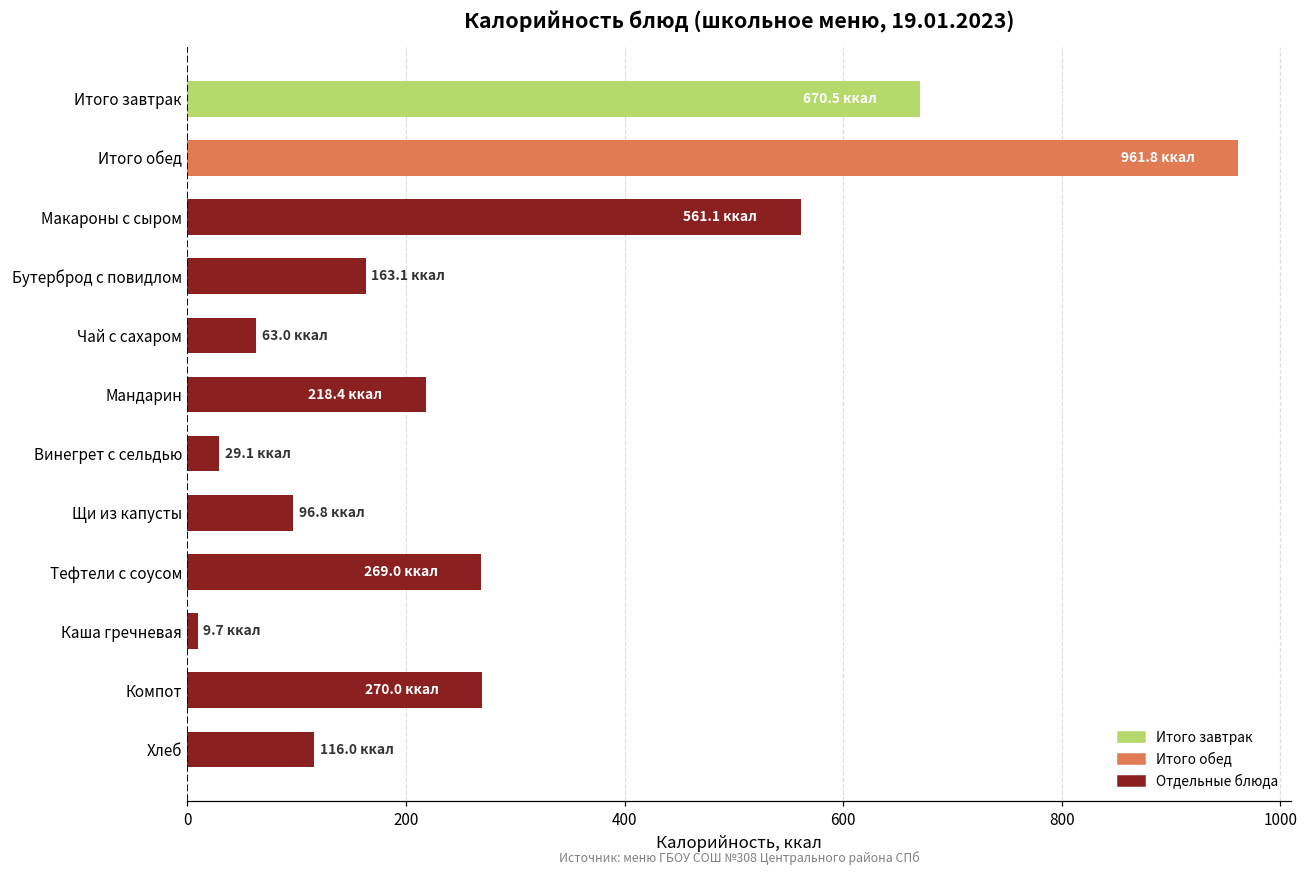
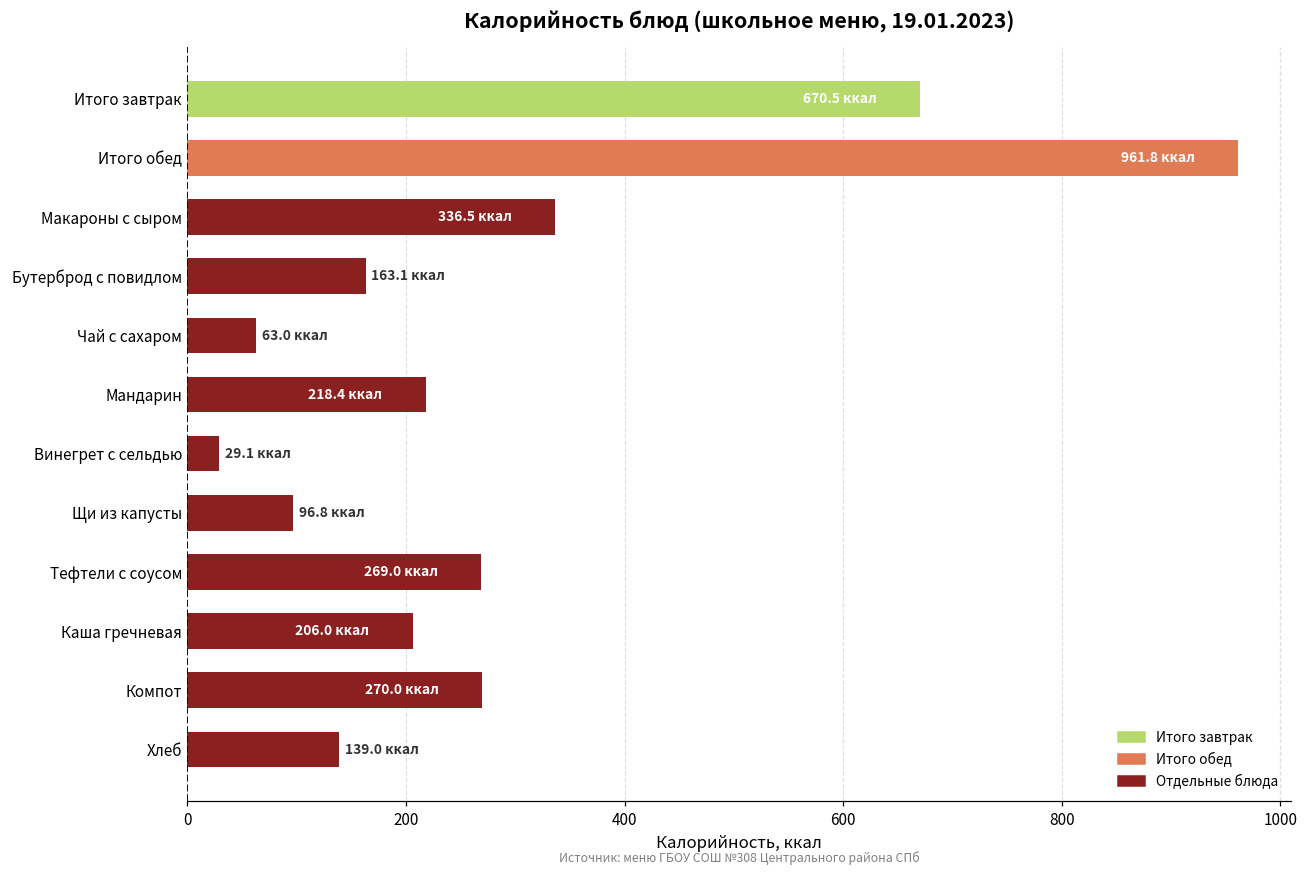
  {
    "Итого завтрак": 670.5,
    "Итого обед": 961.8,
-   "Макароны с сыром": 561.1,
+   "Макароны с сыром": 336.5,
    "Бутерброд с повидлом": 163.1,
    "Чай с сахаром": 63.0,
    "Мандарин": 218.4,
    "Винегрет с сельдью": 29.1,
    "Щи из капусты": 96.8,
    "Тефтели с соусом": 269.0,
-   "Каша гречневая": 9.7,
+   "Каша гречневая": 206.0,
    "Компот": 270.0,
-   "Хлеб": 116.0
+   "Хлеб": 139.0
  }
